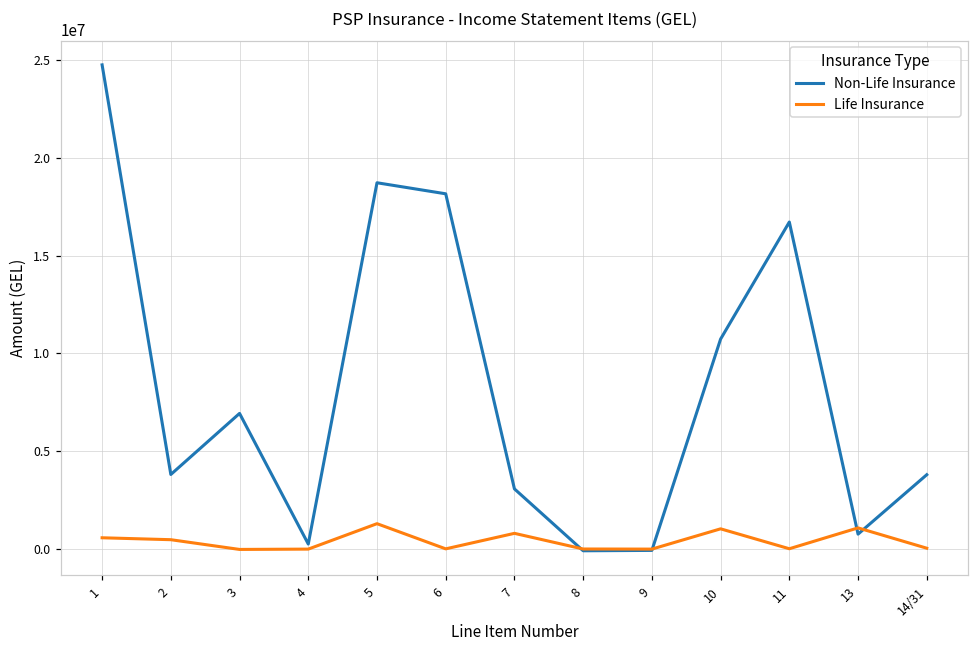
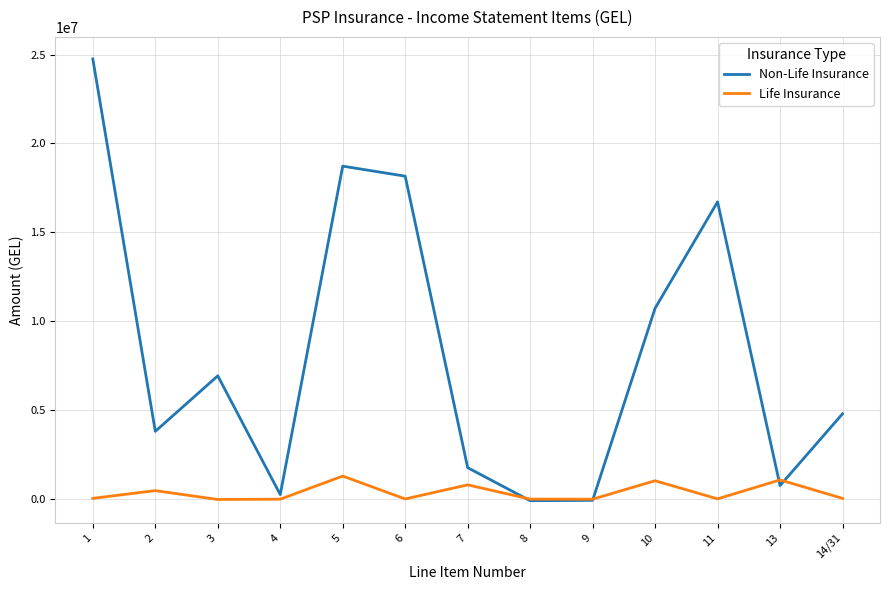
  {
    "Non-Life Insurance": {
      "1": 24800000,
      "2": 3800000,
      "3": 6900000,
      "4": 300000,
      "5": 18700000,
      "6": 18200000,
-     "7": 3100000,
+     "7": 1800000,
      "10": 10700000,
      "11": 16700000,
      "13": 800000,
-     "14/31": 3800000
+     "14/31": 4800000
    },
    "Life Insurance": {
-     "1": 600000,
+     "1": 0,
      "2": 500000,
      "3": 0,
      "4": 0,
      "5": 1300000,
      "6": 0,
      "7": 800000,
      "10": 1000000,
      "11": 0,
      "13": 1100000,
      "14/31": 0
    }
  }
